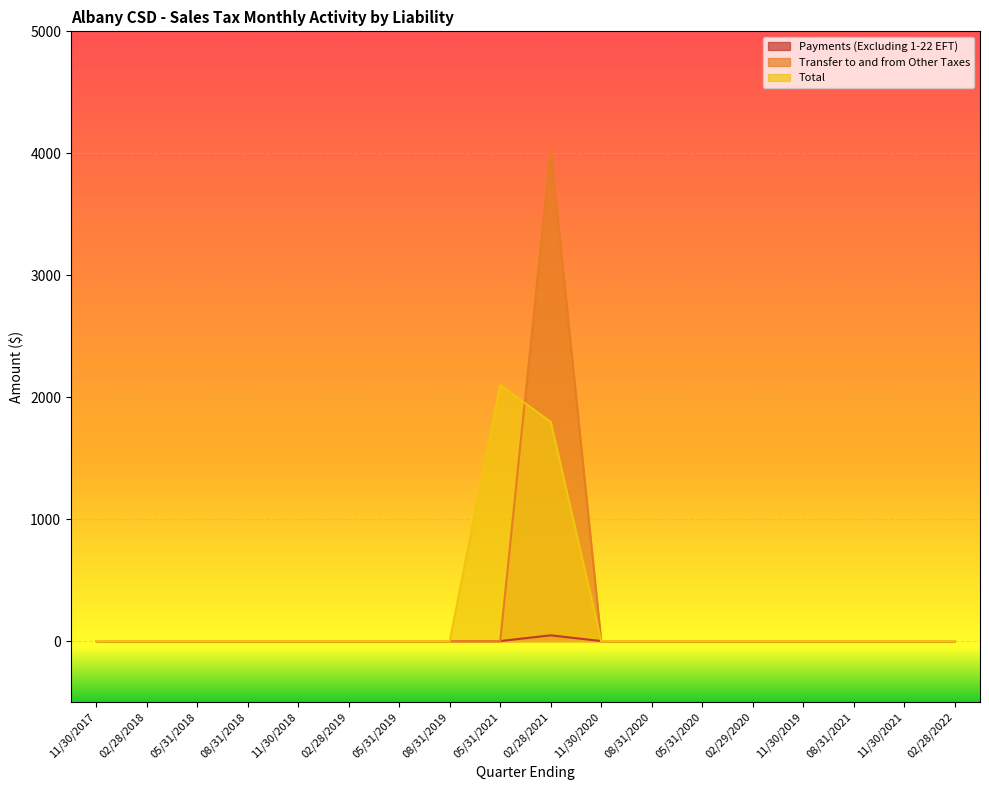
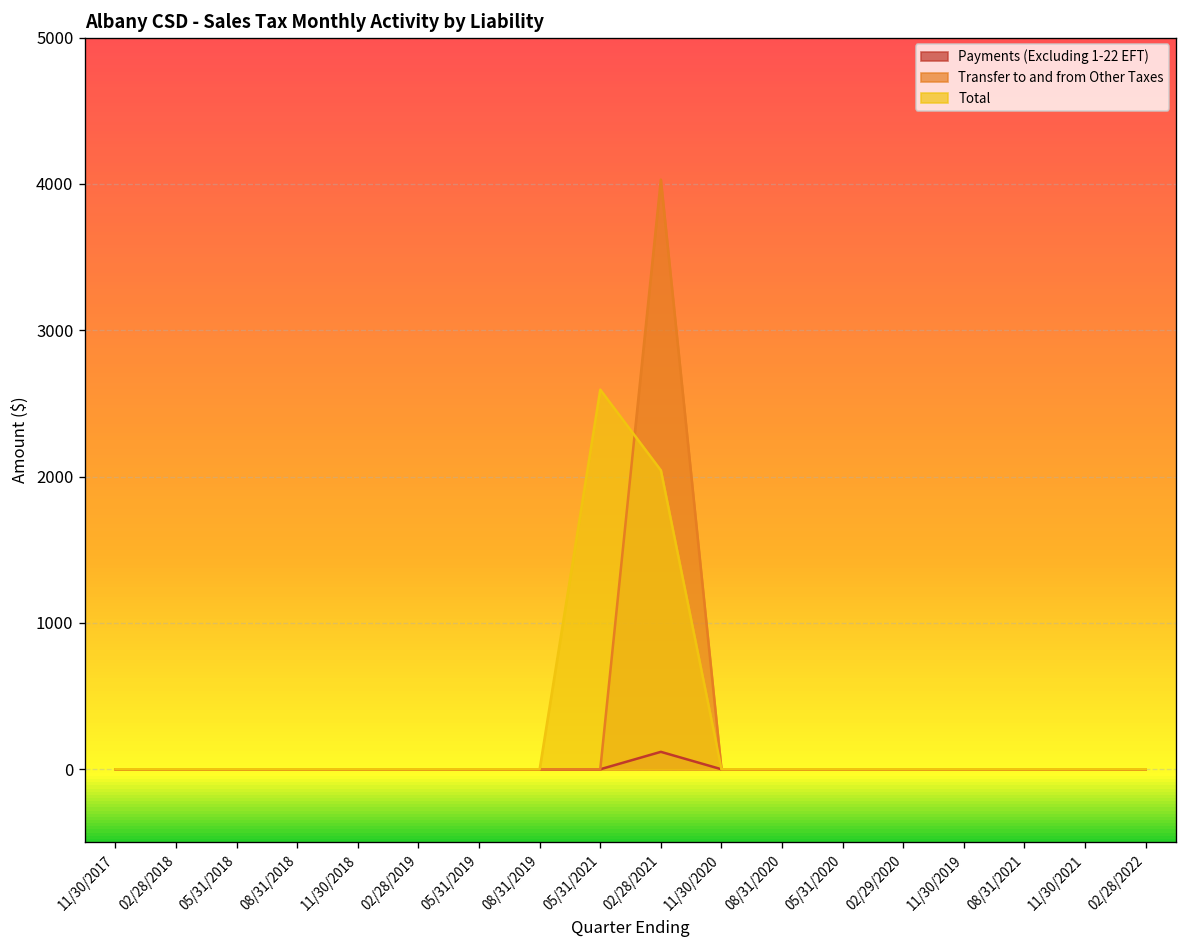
  {
    "Payments (Excluding 1-22 EFT)": {
-     "02/28/2021": 50
+     "02/28/2021": 120
    },
    "Transfer to and from Other Taxes": {
      "02/28/2021": 4030
    },
    "Total": {
-     "05/31/2021": 2100,
-     "02/28/2021": 1800
+     "05/31/2021": 2590,
+     "02/28/2021": 2040
    }
  }
